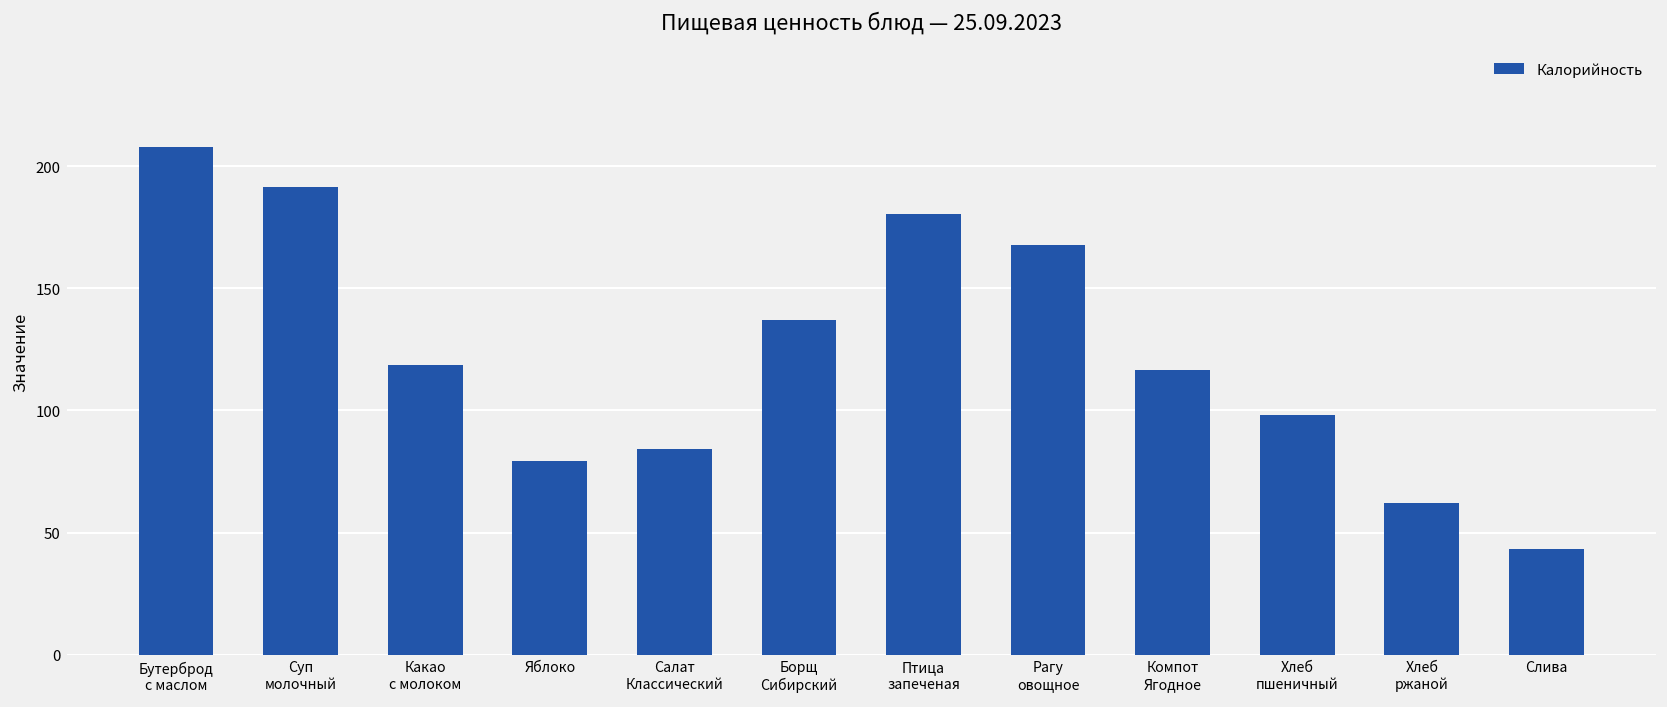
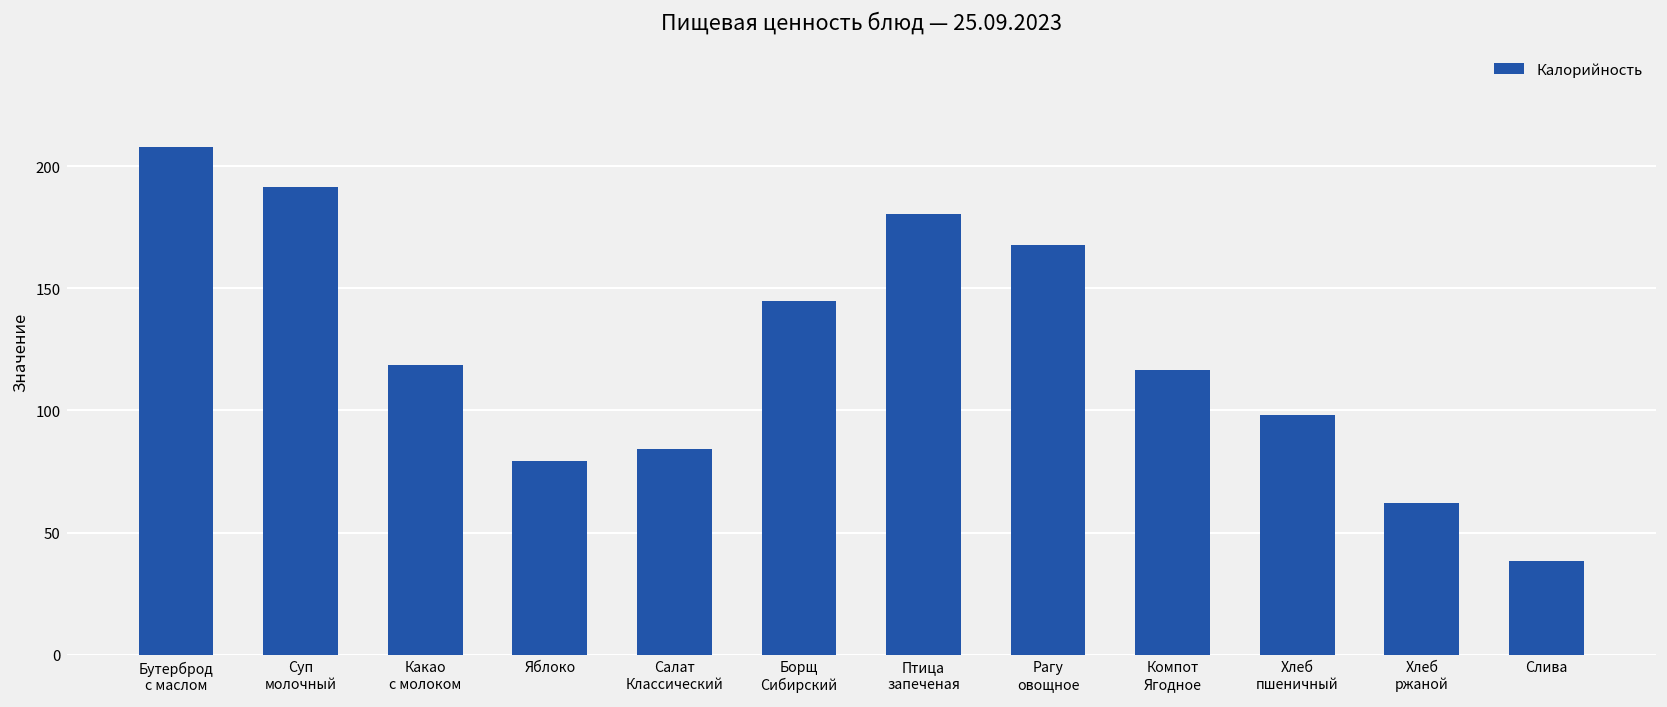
  {
    "Бутерброд с маслом": 208,
    "Суп молочный": 192,
    "Какао с молоком": 119,
    "Яблоко": 79,
    "Салат Классический": 84,
-   "Борщ Сибирский": 137,
+   "Борщ Сибирский": 145,
    "Птица запеченая": 180,
    "Рагу овощное": 168,
    "Компот Ягодное": 116,
    "Хлеб пшеничный": 98,
    "Хлеб ржаной": 62,
-   "Слива": 43
+   "Слива": 38
  }
